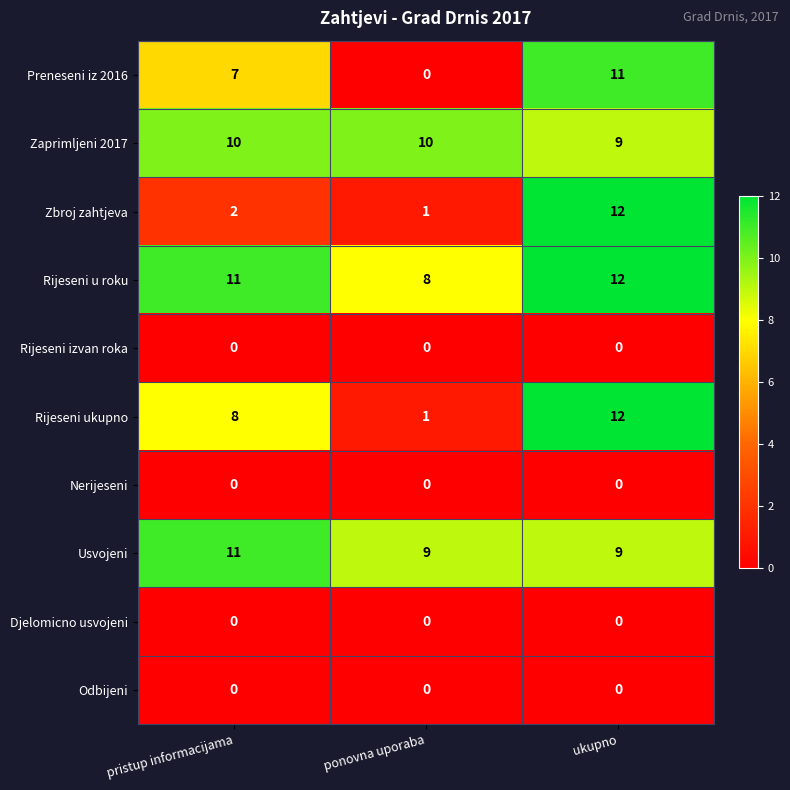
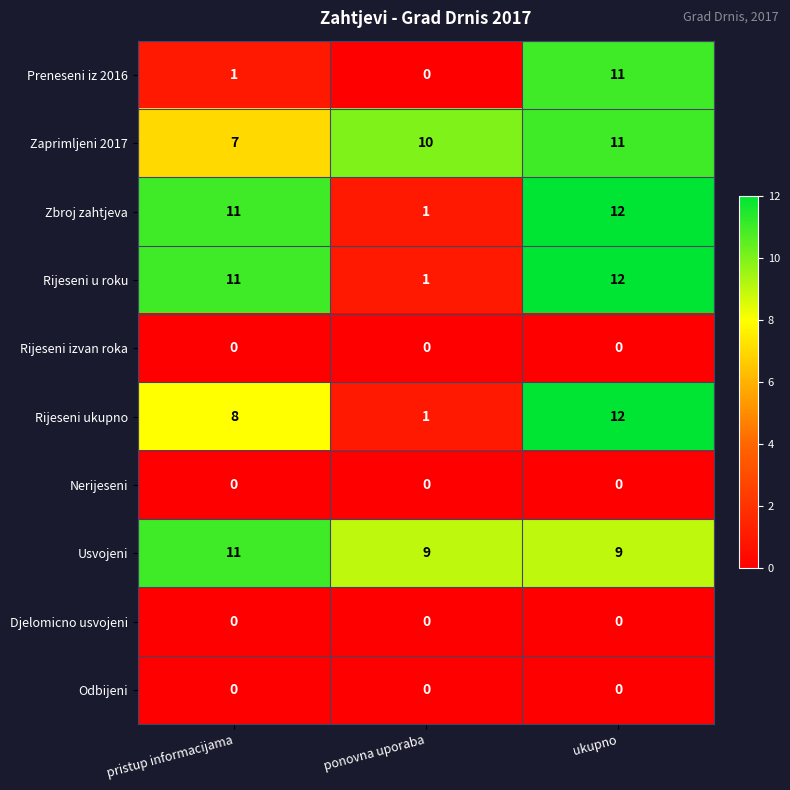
  {
    "Preneseni iz 2016": {
-     "pristup informacijama": 7,
+     "pristup informacijama": 1,
      "ponovna uporaba": 0,
      "ukupno": 11
    },
    "Zaprimljeni 2017": {
-     "pristup informacijama": 10,
+     "pristup informacijama": 7,
      "ponovna uporaba": 10,
-     "ukupno": 9
+     "ukupno": 11
    },
    "Zbroj zahtjeva": {
-     "pristup informacijama": 2,
+     "pristup informacijama": 11,
      "ponovna uporaba": 1,
      "ukupno": 12
    },
    "Rijeseni u roku": {
      "pristup informacijama": 11,
-     "ponovna uporaba": 8,
+     "ponovna uporaba": 1,
      "ukupno": 12
    },
    "Rijeseni izvan roka": {
      "pristup informacijama": 0,
      "ponovna uporaba": 0,
      "ukupno": 0
    },
    "Rijeseni ukupno": {
      "pristup informacijama": 8,
      "ponovna uporaba": 1,
      "ukupno": 12
    },
    "Nerijeseni": {
      "pristup informacijama": 0,
      "ponovna uporaba": 0,
      "ukupno": 0
    },
    "Usvojeni": {
      "pristup informacijama": 11,
      "ponovna uporaba": 9,
      "ukupno": 9
    },
    "Djelomicno usvojeni": {
      "pristup informacijama": 0,
      "ponovna uporaba": 0,
      "ukupno": 0
    },
    "Odbijeni": {
      "pristup informacijama": 0,
      "ponovna uporaba": 0,
      "ukupno": 0
    }
  }
